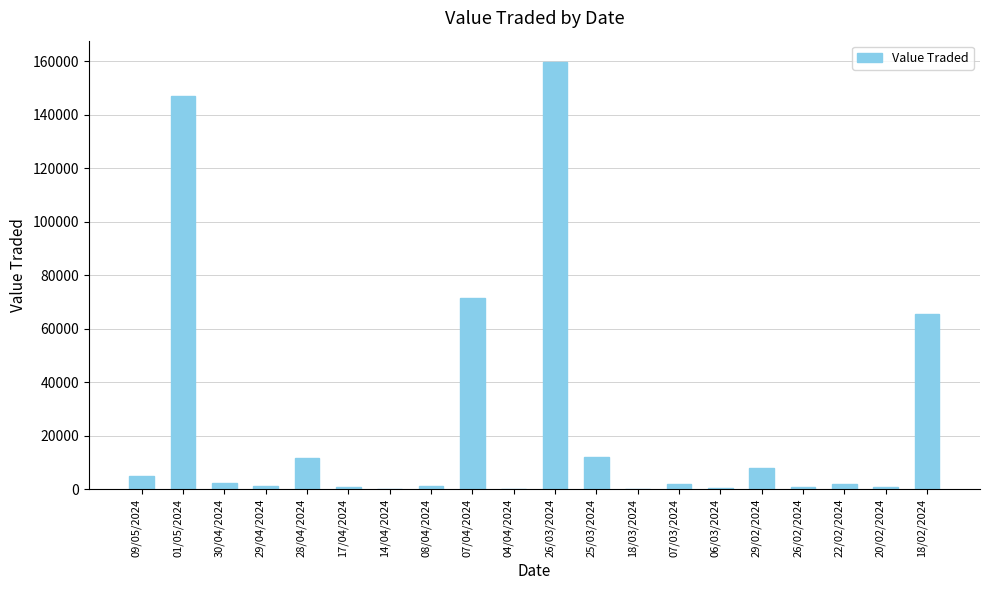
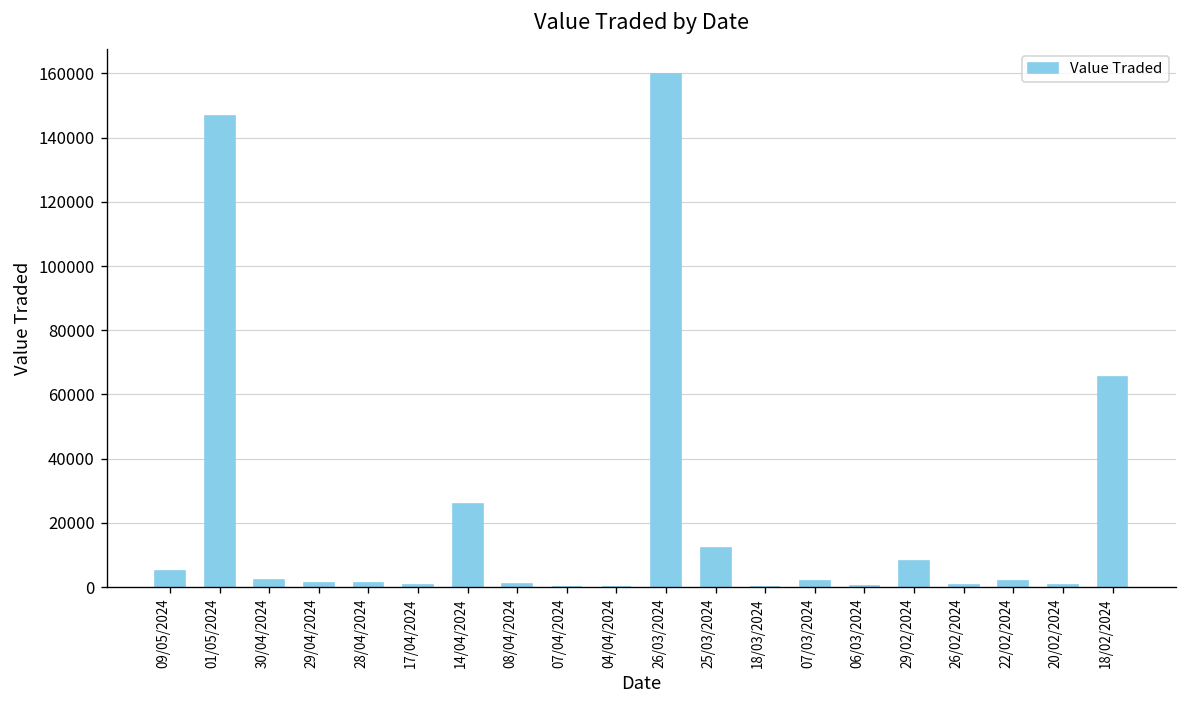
  {
    "09/05/2024": 5000,
    "01/05/2024": 147000,
    "30/04/2024": 2000,
    "29/04/2024": 1000,
-   "28/04/2024": 12000,
-   "14/04/2024": 0,
+   "28/04/2024": 1000,
+   "14/04/2024": 26000,
    "08/04/2024": 1000,
-   "07/04/2024": 71000,
+   "07/04/2024": 0,
    "26/03/2024": 160000,
    "25/03/2024": 12000,
    "07/03/2024": 2000,
    "29/02/2024": 8000,
    "22/02/2024": 2000,
    "18/02/2024": 65000
  }
